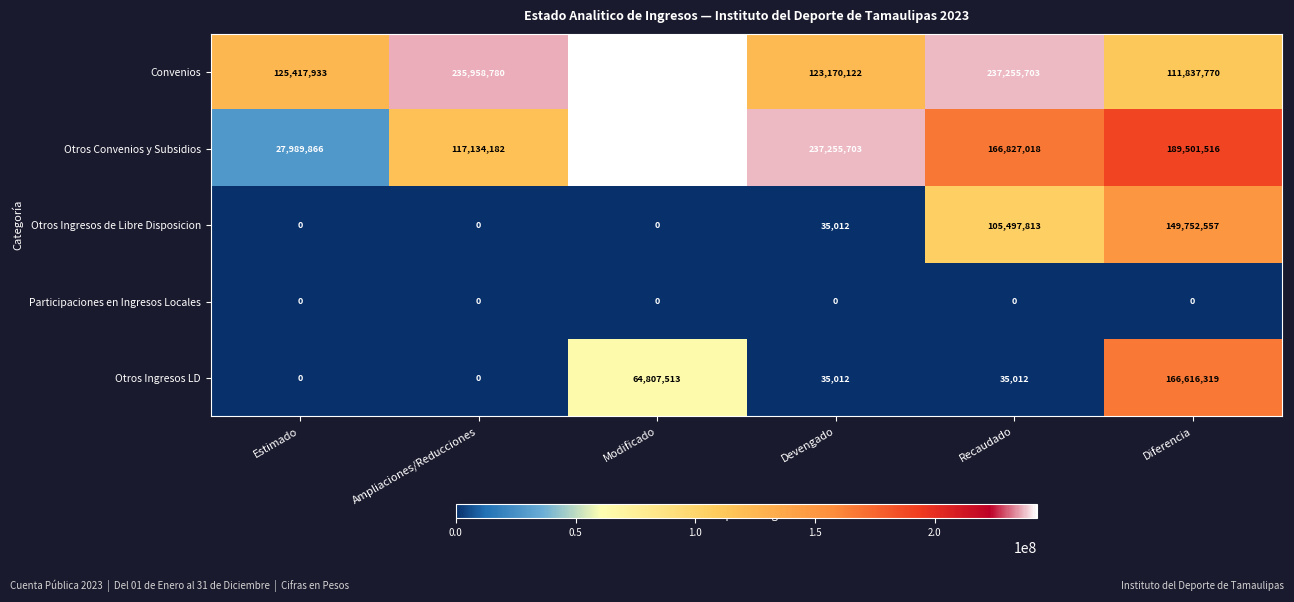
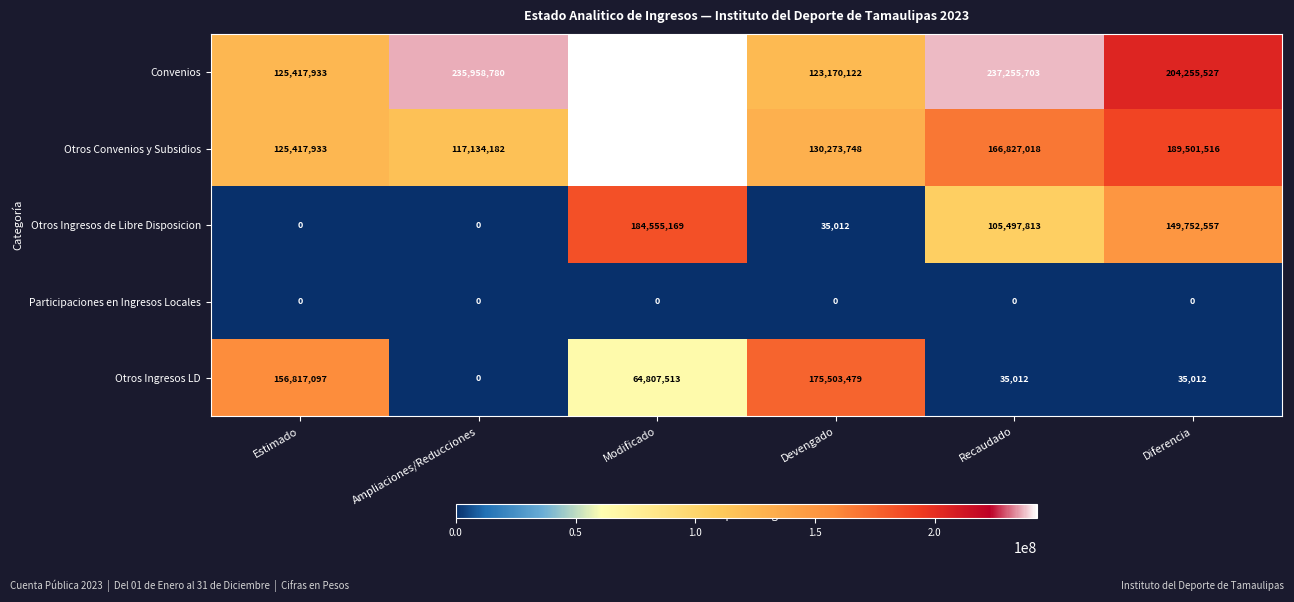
  {
    "Convenios": {
      "Estimado": "125,417,933",
      "Ampliaciones/Reducciones": "235,958,780",
      "Devengado": "123,170,122",
      "Recaudado": "237,255,703",
-     "Diferencia": "111,837,770"
+     "Diferencia": "204,255,527"
    },
    "Otros Convenios y Subsidios": {
-     "Estimado": "27,989,866",
+     "Estimado": "125,417,933",
      "Ampliaciones/Reducciones": "117,134,182",
-     "Devengado": "237,255,703",
+     "Devengado": "130,273,748",
      "Recaudado": "166,827,018",
      "Diferencia": "189,501,516"
    },
    "Otros Ingresos de Libre Disposicion": {
      "Estimado": "0",
      "Ampliaciones/Reducciones": "0",
-     "Modificado": "0",
+     "Modificado": "184,555,169",
      "Devengado": "35,012",
      "Recaudado": "105,497,813",
      "Diferencia": "149,752,557"
    },
    "Participaciones en Ingresos Locales": {
      "Estimado": "0",
      "Ampliaciones/Reducciones": "0",
      "Modificado": "0",
      "Devengado": "0",
      "Recaudado": "0",
      "Diferencia": "0"
    },
    "Otros Ingresos LD": {
-     "Estimado": "0",
+     "Estimado": "156,817,097",
      "Ampliaciones/Reducciones": "0",
      "Modificado": "64,807,513",
-     "Devengado": "35,012",
+     "Devengado": "175,503,479",
      "Recaudado": "35,012",
-     "Diferencia": "166,616,319"
+     "Diferencia": "35,012"
    }
  }
